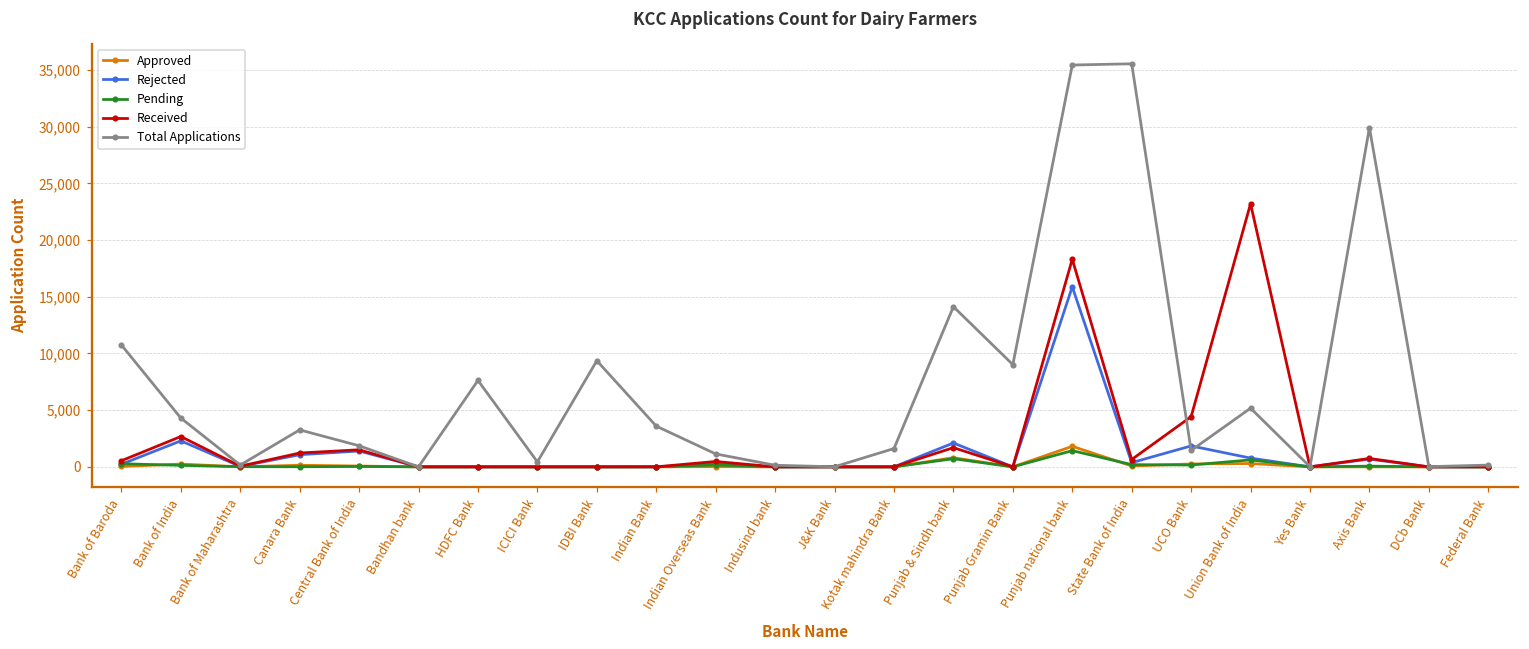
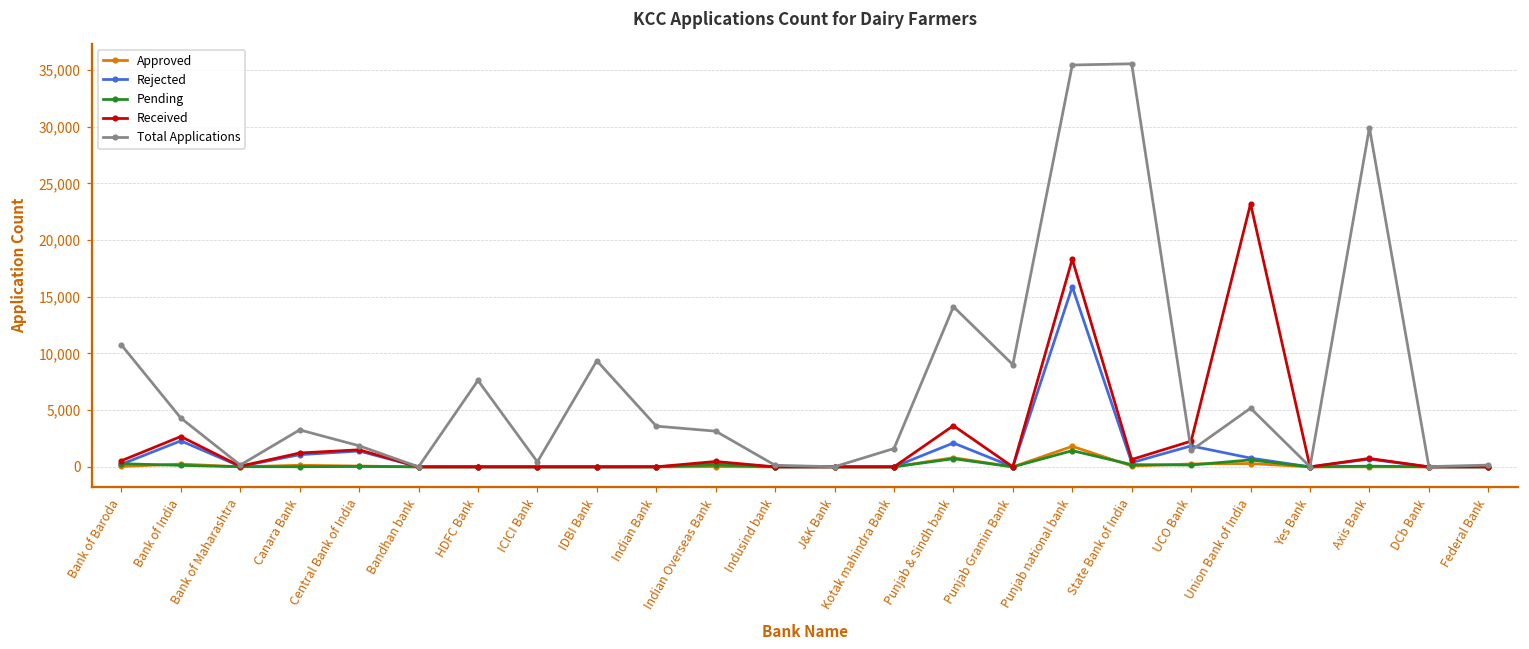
  {
    "Approved": {
      "Punjab national bank": "1,800",
      "Union Bank of India": "300"
    },
    "Rejected": {
      "Bank of India": "2,300",
      "Punjab & Sindh bank": "2,100",
      "Punjab national bank": "15,900",
      "UCO Bank": "1,800"
    },
    "Pending": {
      "Punjab national bank": "1,400"
    },
    "Received": {
      "Bank of Baroda": "500",
      "Bank of India": "2,700",
-     "Punjab & Sindh bank": "1,700",
+     "Punjab & Sindh bank": "3,600",
      "Punjab national bank": "18,300",
      "State Bank of India": "600",
-     "UCO Bank": "4,400",
+     "UCO Bank": "2,300",
      "Union Bank of India": "23,200"
    },
    "Total Applications": {
      "Bank of Baroda": "10,800",
      "Bank of India": "4,300",
      "Canara Bank": "3,300",
      "Central Bank of India": "1,900",
      "HDFC Bank": "7,600",
      "ICICI Bank": "400",
      "IDBI Bank": "9,400",
      "Indian Bank": "3,600",
-     "Indian Overseas Bank": "1,100",
+     "Indian Overseas Bank": "3,100",
      "Kotak mahindra Bank": "1,600",
      "Punjab & Sindh bank": "14,100",
      "Punjab Gramin Bank": "9,000",
      "Punjab national bank": "35,400",
      "State Bank of India": "35,500",
      "UCO Bank": "1,400",
      "Union Bank of India": "5,200",
      "Axis Bank": "29,900"
    }
  }
